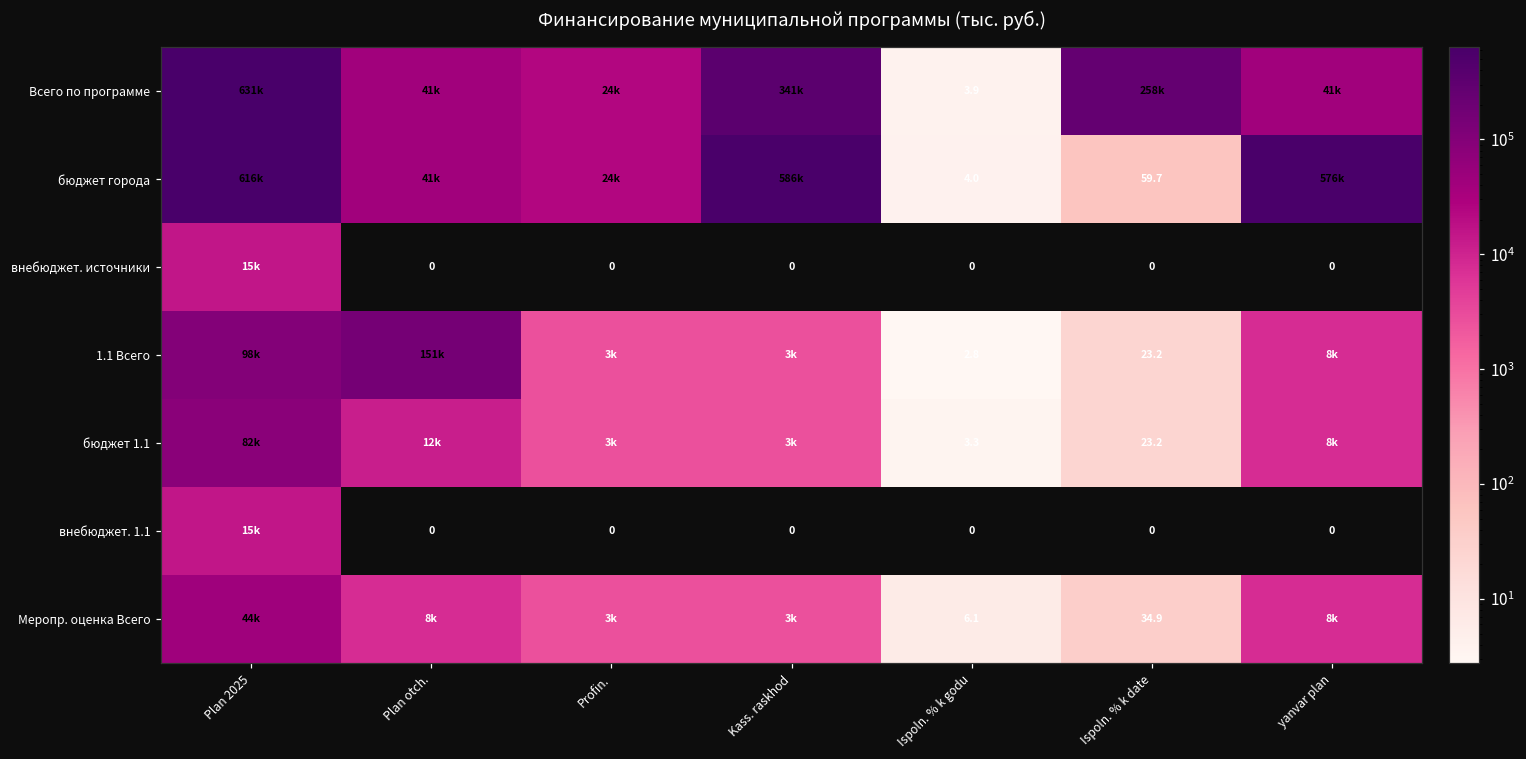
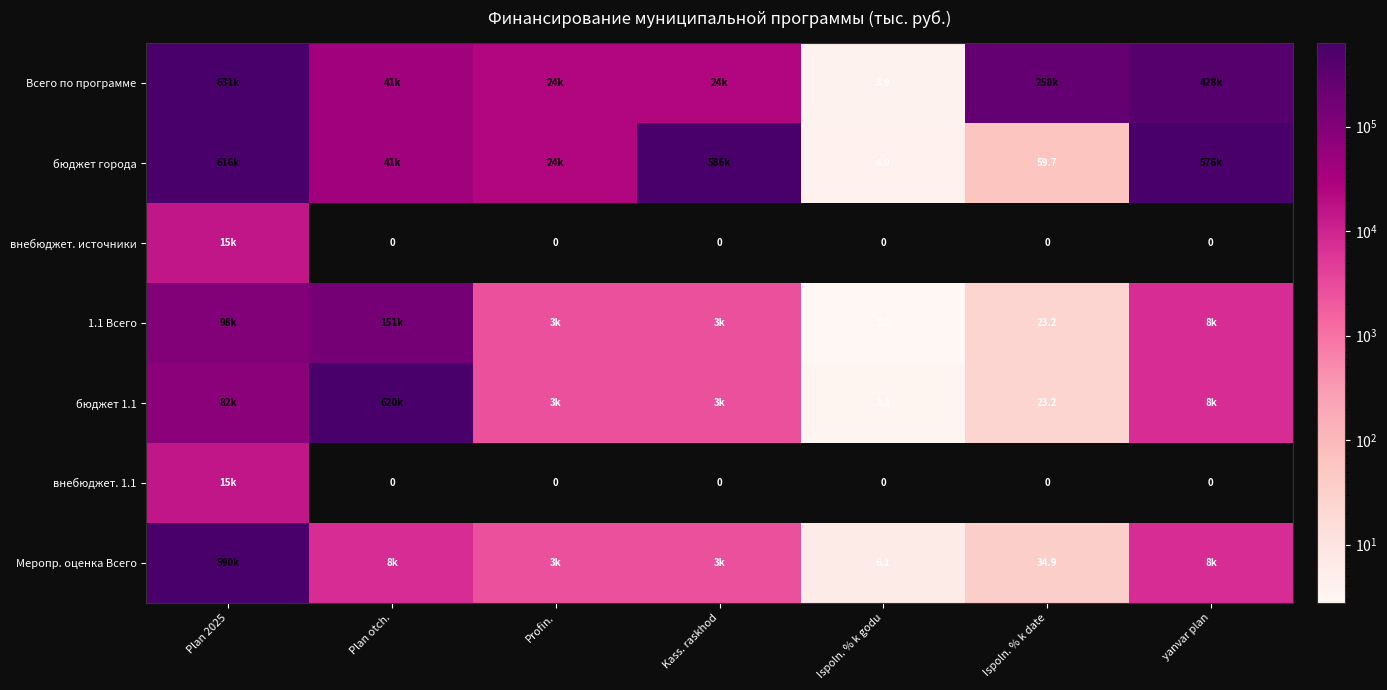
  {
    "Всего по программе": {
      "Plan 2025": "631k",
      "Plan otch.": "41k",
      "Profin.": "24k",
-     "Kass. raskhod": "341k",
+     "Kass. raskhod": "24k",
      "Ispoln. % k date": "258k",
-     "yanvar plan": "41k"
+     "yanvar plan": "428k"
    },
    "бюджет города": {
      "Plan 2025": "616k",
      "Plan otch.": "41k",
      "Profin.": "24k",
      "Kass. raskhod": "586k",
      "Ispoln. % k date": "59.7",
      "yanvar plan": "576k"
    },
    "внебюджет. источники": {
      "Plan 2025": "15k"
    },
    "1.1 Всего": {
      "Plan 2025": "98k",
      "Plan otch.": "151k",
      "Profin.": "3k",
      "Kass. raskhod": "3k",
      "yanvar plan": "8k"
    },
    "бюджет 1.1": {
      "Plan 2025": "82k",
-     "Plan otch.": "12k",
+     "Plan otch.": "620k",
      "Profin.": "3k",
      "Kass. raskhod": "3k",
      "yanvar plan": "8k"
    },
    "внебюджет. 1.1": {
      "Plan 2025": "15k"
    },
    "Меропр. оценка Всего": {
-     "Plan 2025": "44k",
+     "Plan 2025": "590k",
      "Plan otch.": "8k",
      "Profin.": "3k",
      "Kass. raskhod": "3k",
      "Ispoln. % k date": "34.9",
      "yanvar plan": "8k"
    }
  }
